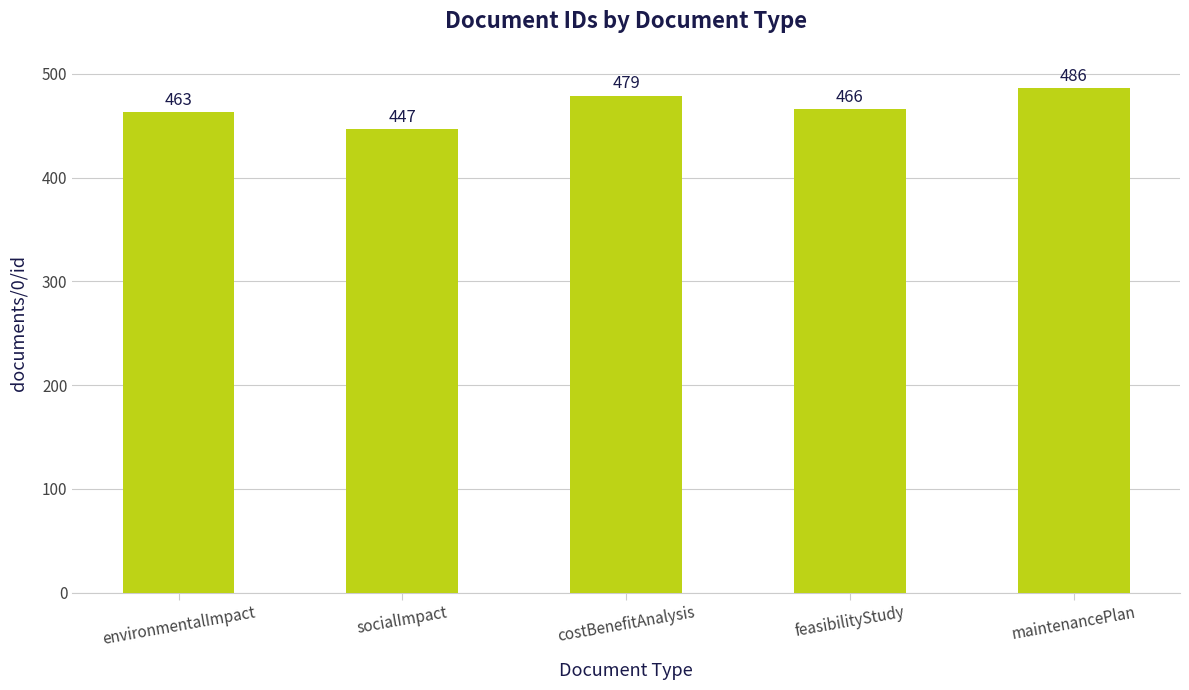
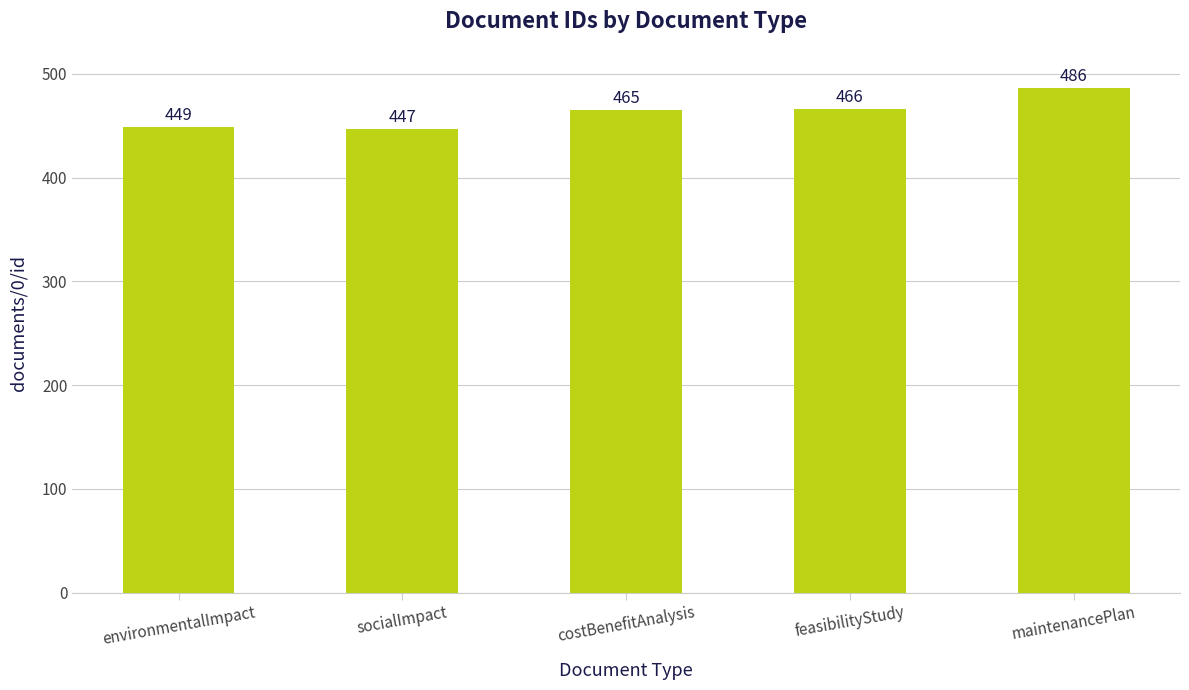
  {
-   "environmentalImpact": 463,
+   "environmentalImpact": 449,
    "socialImpact": 447,
-   "costBenefitAnalysis": 479,
+   "costBenefitAnalysis": 465,
    "feasibilityStudy": 466,
    "maintenancePlan": 486
  }
